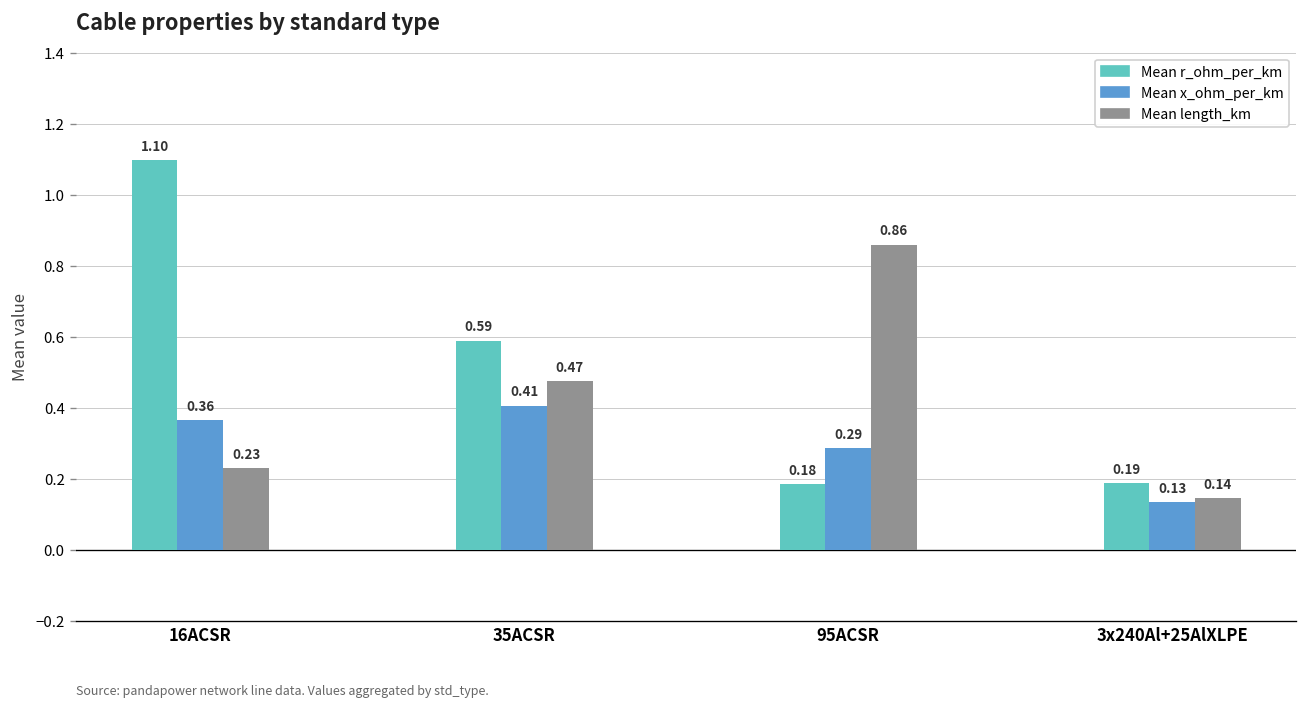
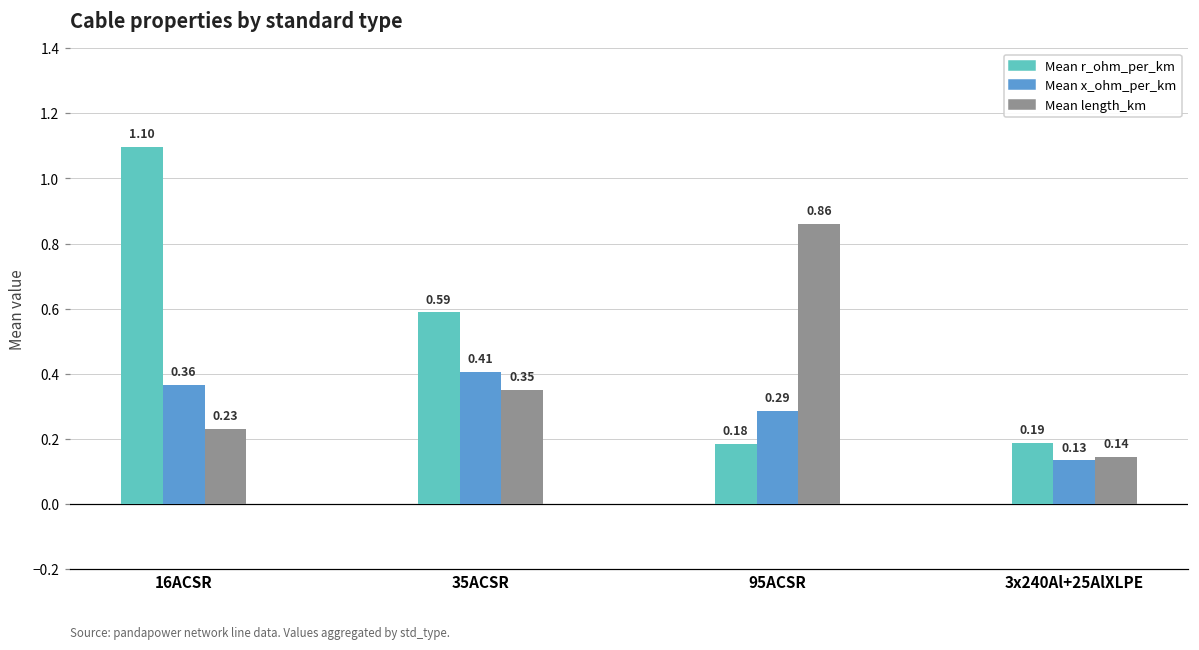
  {
    "Mean length_km": {
      "16ACSR": 0.23,
-     "35ACSR": 0.47,
+     "35ACSR": 0.35,
      "95ACSR": 0.86,
      "3x240Al+25AlXLPE": 0.14
    }
  }
